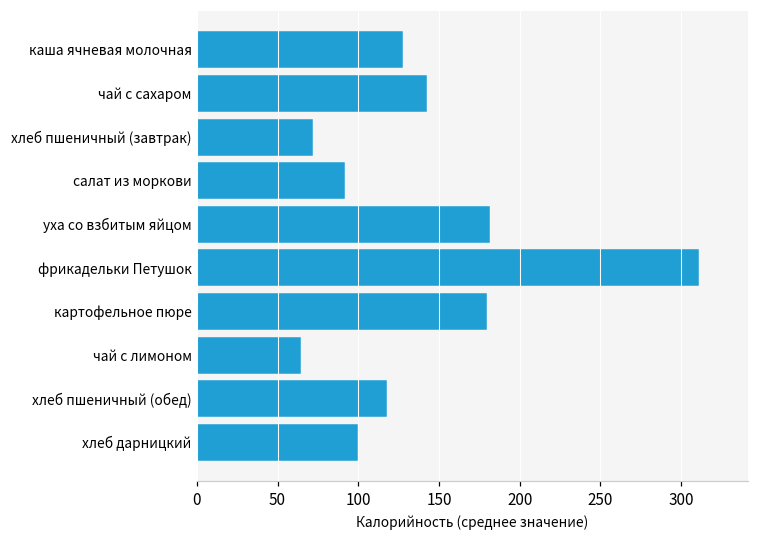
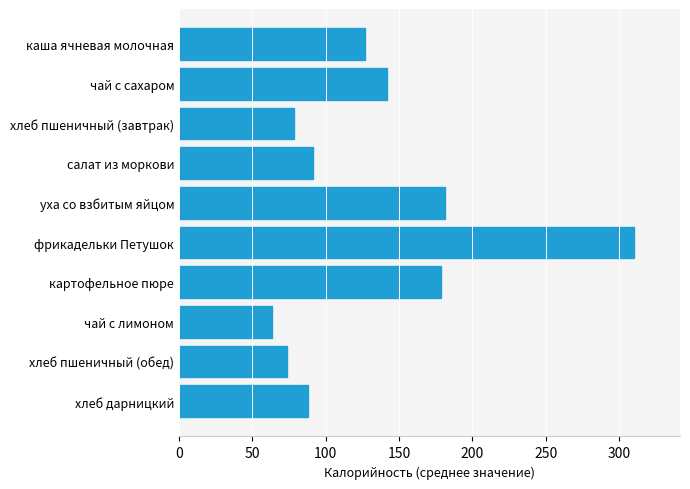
  {
    "каша ячневая молочная": 127,
    "чай с сахаром": 142,
-   "хлеб пшеничный (завтрак)": 71,
+   "хлеб пшеничный (завтрак)": 79,
    "салат из моркови": 91,
    "уха со взбитым яйцом": 181,
    "фрикадельки Петушок": 310,
    "картофельное пюре": 179,
    "чай с лимоном": 64,
-   "хлеб пшеничный (обед)": 117,
-   "хлеб дарницкий": 99
+   "хлеб пшеничный (обед)": 74,
+   "хлеб дарницкий": 88
  }
